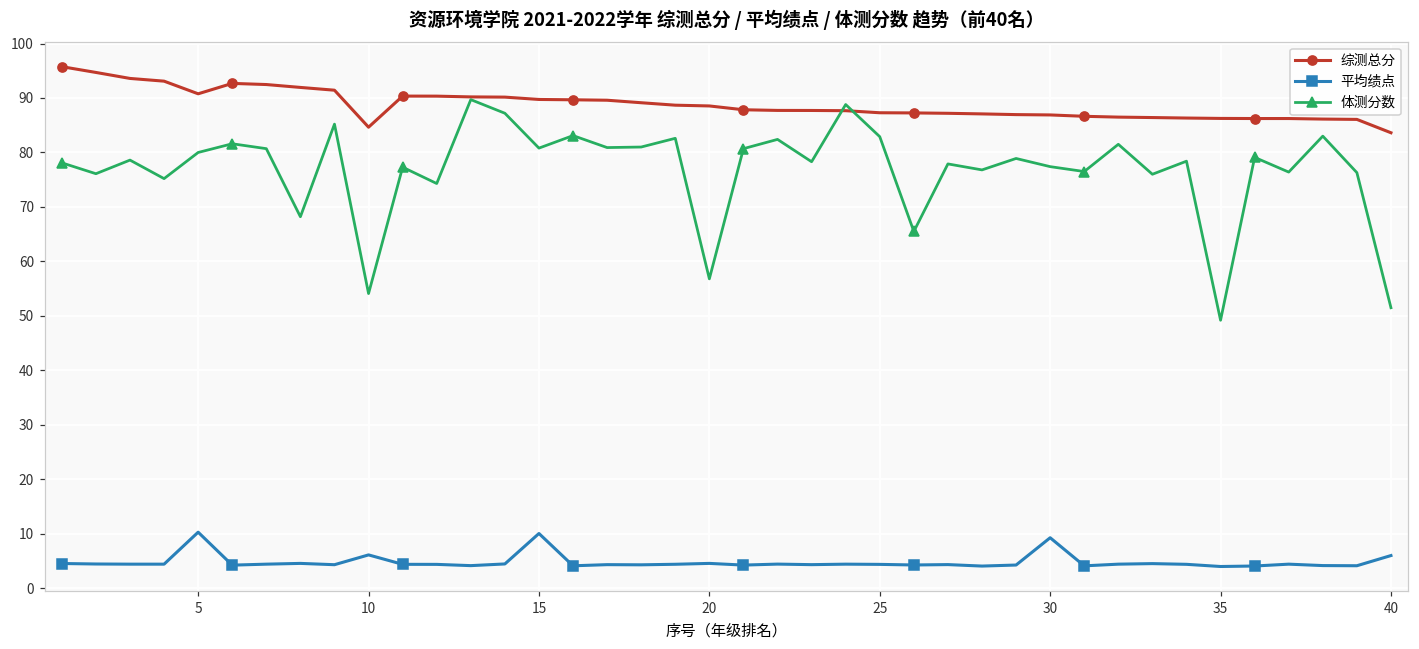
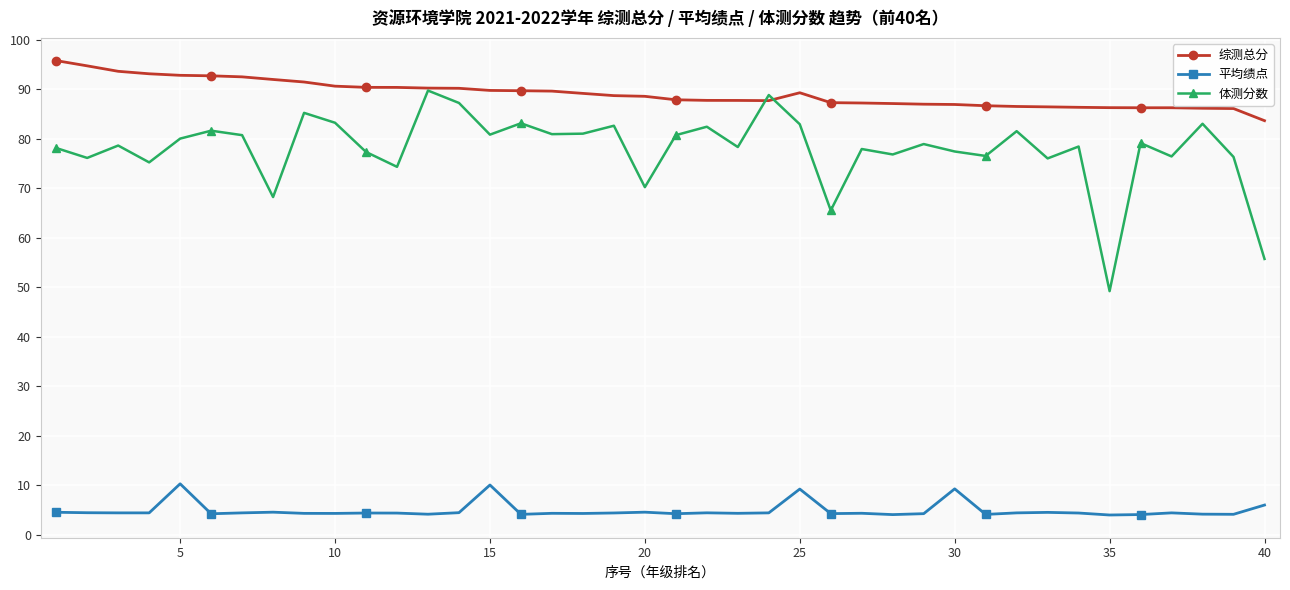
  {
    "综测总分": {
-     "5": 91,
-     "10": 85,
+     "5": 93,
+     "10": 91,
      "15": 90,
      "20": 89,
-     "25": 87,
+     "25": 89,
      "30": 87,
      "35": 86,
      "40": 84
    },
    "平均绩点": {
      "5": 10,
-     "10": 6,
+     "10": 4,
      "15": 10,
      "20": 5,
-     "25": 4,
+     "25": 9,
      "30": 9,
      "35": 4,
      "40": 6
    },
    "体测分数": {
      "5": 80,
-     "10": 54,
+     "10": 83,
      "15": 81,
-     "20": 57,
+     "20": 70,
      "25": 83,
      "30": 77,
      "35": 49,
-     "40": 52
+     "40": 56
    }
  }
